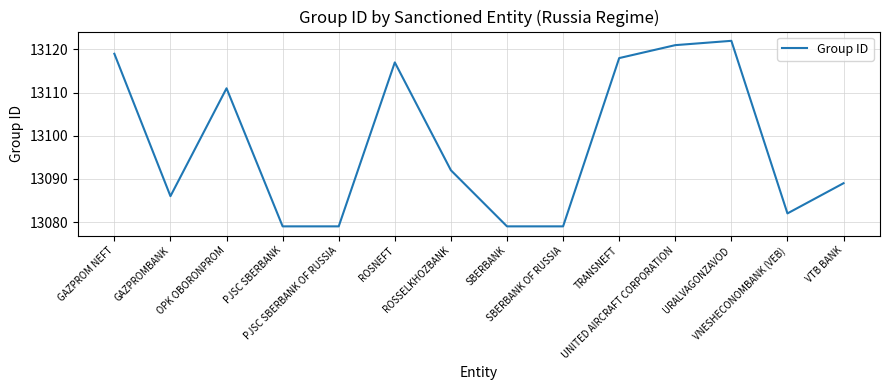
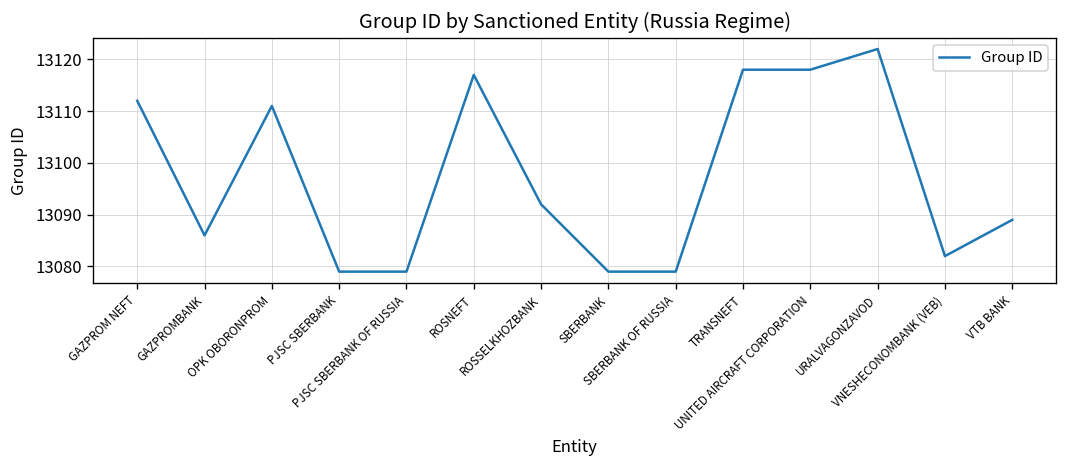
  {
-   "GAZPROM NEFT": 13119,
+   "GAZPROM NEFT": 13112,
    "GAZPROMBANK": 13086,
    "OPK OBORONPROM": 13111,
    "PJSC SBERBANK": 13079,
    "PJSC SBERBANK OF RUSSIA": 13079,
    "ROSNEFT": 13117,
    "ROSSELKHOZBANK": 13092,
    "SBERBANK": 13079,
    "SBERBANK OF RUSSIA": 13079,
    "TRANSNEFT": 13118,
-   "UNITED AIRCRAFT CORPORATION": 13121,
+   "UNITED AIRCRAFT CORPORATION": 13118,
    "URALVAGONZAVOD": 13122,
    "VNESHECONOMBANK (VEB)": 13082,
    "VTB BANK": 13089
  }
